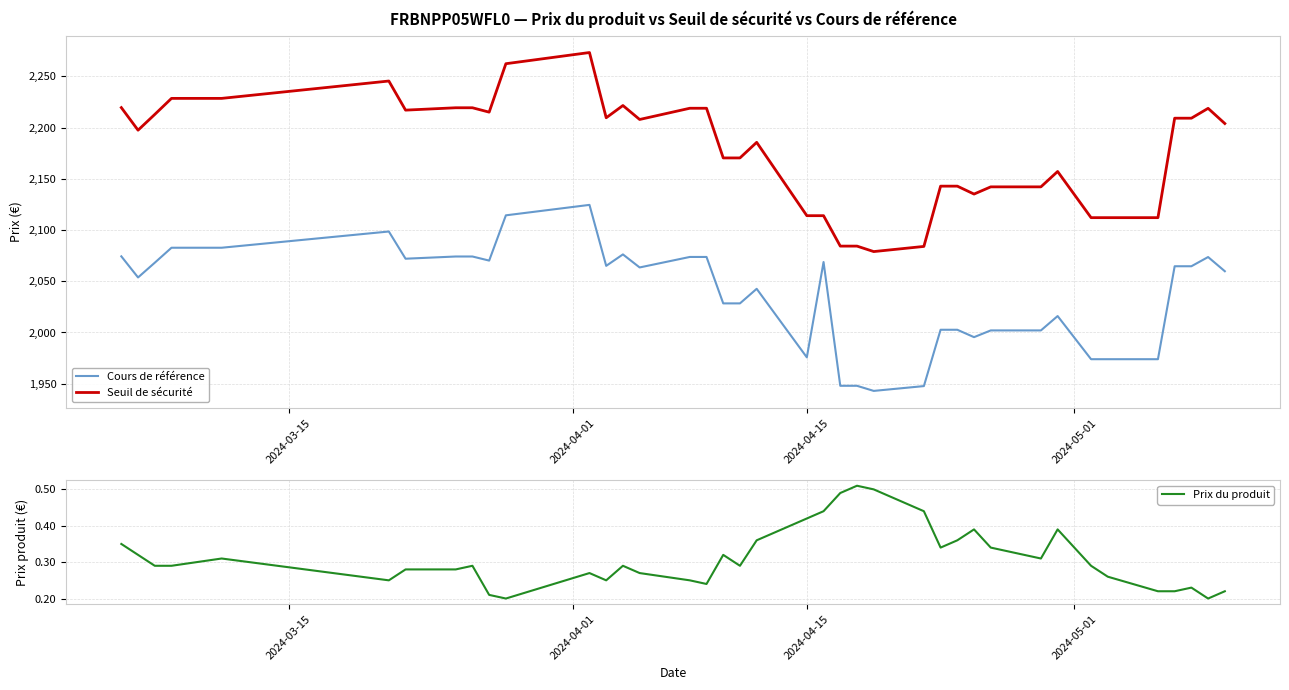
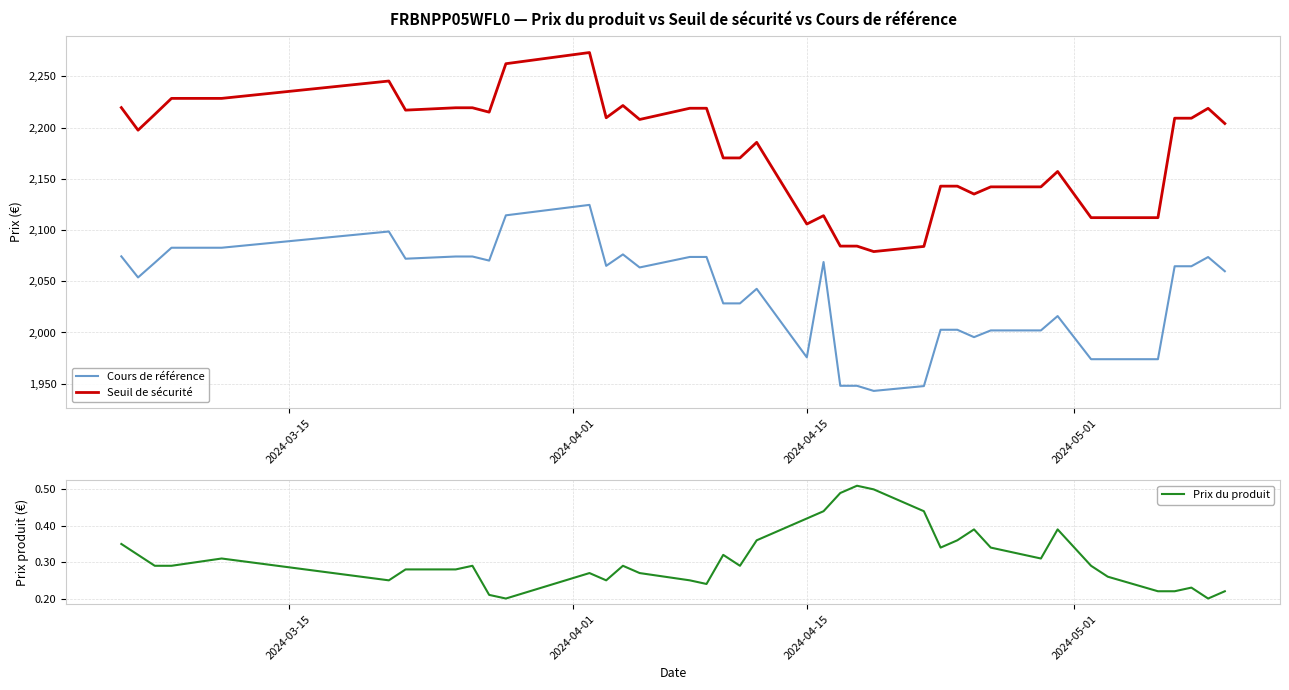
  {
    "FRBNPP05WFL0 — Prix du produit vs Seuil de sécurité vs Cours de référence": {
      "Cours de référence": {
        "2024-04-15": "1,976"
      },
      "Seuil de sécurité": {
-       "2024-04-15": "2,114"
+       "2024-04-15": "2,106"
      }
    }
  }
